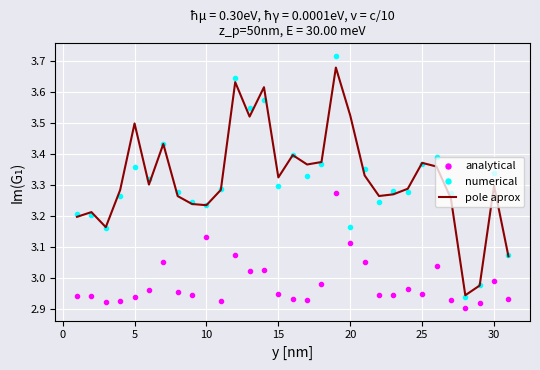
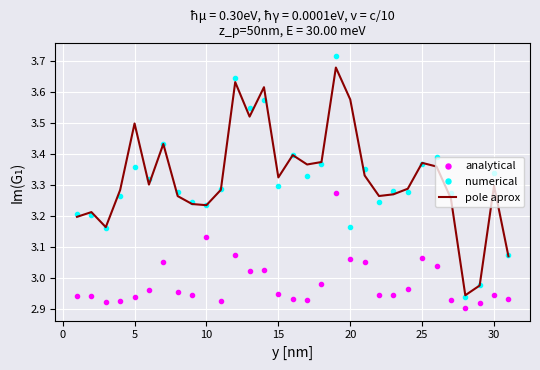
  {
    "analytical": {
      "5": 2.94,
      "10": 3.13,
      "15": 2.95,
-     "20": 3.11,
-     "25": 2.95,
-     "30": 2.99
+     "20": 3.06,
+     "25": 3.07,
+     "30": 2.95
    },
    "numerical": {
      "5": 3.36,
      "15": 3.30,
      "20": 3.16
    },
    "pole aprox": {
      "5": 3.50,
      "15": 3.32,
-     "20": 3.52
+     "20": 3.58
    }
  }
